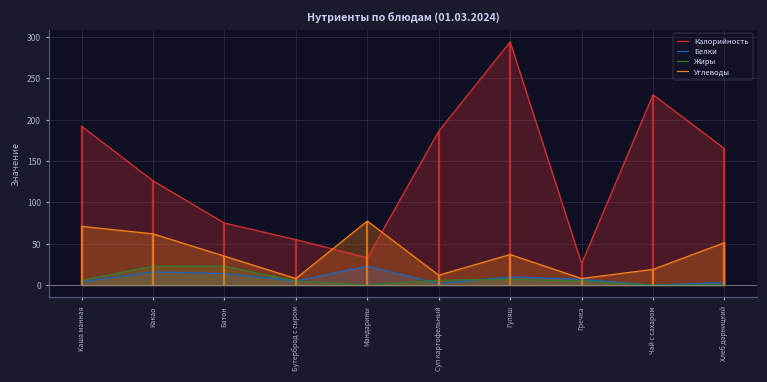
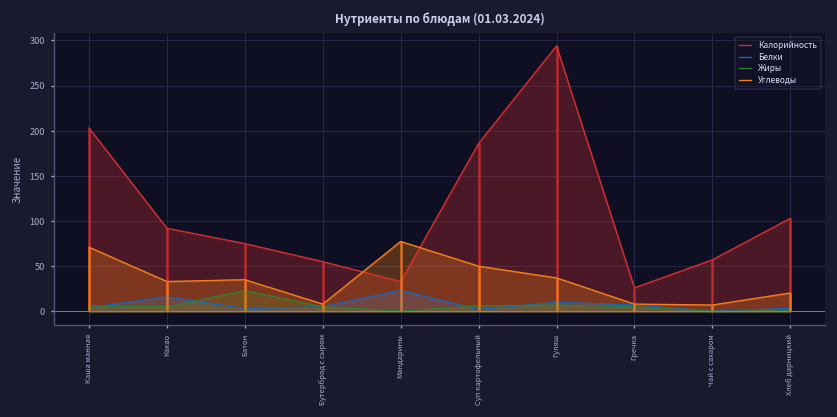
  {
    "Калорийность": {
-     "Каша манная": 190,
-     "Какао": 130,
+     "Каша манная": 200,
+     "Какао": 90,
      "Батон": 80,
      "Бутерброд с сыром": 60,
      "Мандарины": 30,
      "Суп картофельный": 190,
      "Гуляш": 290,
      "Гречка": 30,
-     "Чай с сахаром": 230,
-     "Хлеб дарницкий": 170
+     "Чай с сахаром": 60,
+     "Хлеб дарницкий": 100
    },
    "Белки": {
      "Какао": 20,
-     "Батон": 10,
+     "Батон": 0,
      "Мандарины": 20,
      "Суп картофельный": 0
    },
    "Жиры": {
-     "Какао": 20,
+     "Какао": 10,
      "Батон": 20,
      "Мандарины": 0,
      "Суп картофельный": 10
    },
    "Углеводы": {
      "Каша манная": 70,
-     "Какао": 60,
+     "Какао": 30,
      "Батон": 40,
      "Мандарины": 80,
-     "Суп картофельный": 10,
+     "Суп картофельный": 50,
      "Гуляш": 40,
-     "Чай с сахаром": 20,
-     "Хлеб дарницкий": 50
+     "Чай с сахаром": 10,
+     "Хлеб дарницкий": 20
    }
  }
